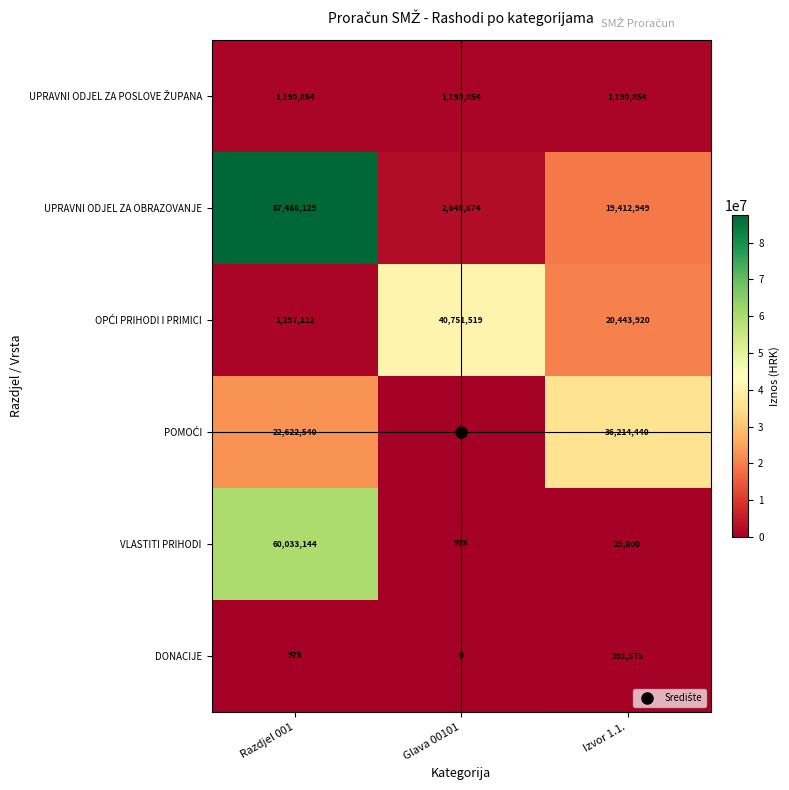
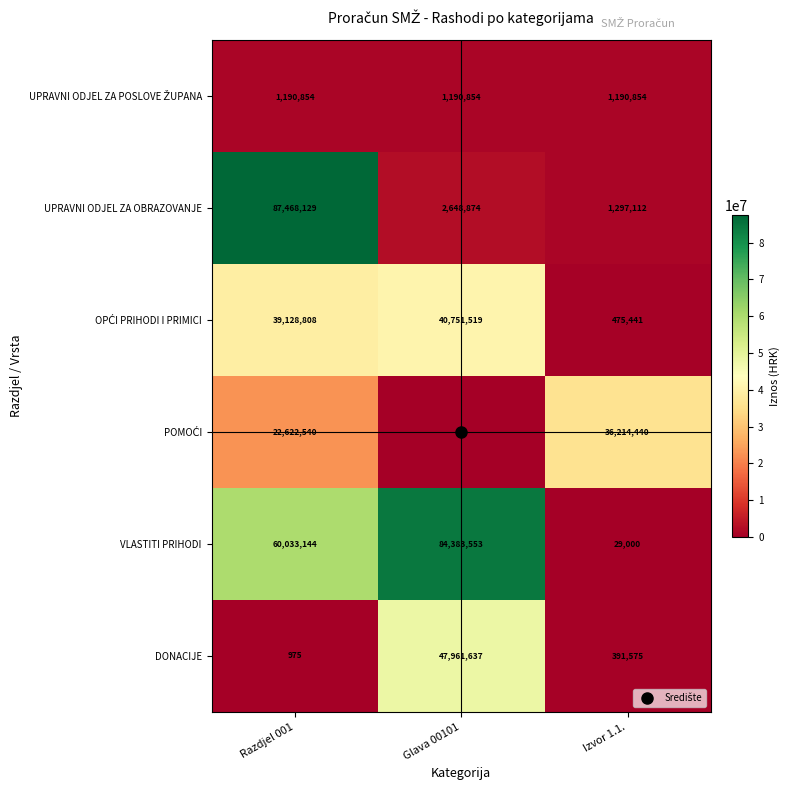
  {
    "UPRAVNI ODJEL ZA POSLOVE ŽUPANA": {
      "Razdjel 001": "1,190,854",
      "Glava 00101": "1,190,854",
      "Izvor 1.1.": "1,190,854"
    },
    "UPRAVNI ODJEL ZA OBRAZOVANJE": {
      "Razdjel 001": "87,468,129",
      "Glava 00101": "2,648,874",
-     "Izvor 1.1.": "19,412,949"
+     "Izvor 1.1.": "1,297,112"
    },
    "OPĆI PRIHODI I PRIMICI": {
-     "Razdjel 001": "1,297,112",
+     "Razdjel 001": "39,128,808",
      "Glava 00101": "40,751,519",
-     "Izvor 1.1.": "20,443,920"
+     "Izvor 1.1.": "475,441"
    },
    "POMOĆI": {
      "Razdjel 001": "22,622,540",
      "Izvor 1.1.": "36,214,440"
    },
    "VLASTITI PRIHODI": {
      "Razdjel 001": "60,033,144",
-     "Glava 00101": "975",
+     "Glava 00101": "84,383,553",
      "Izvor 1.1.": "29,000"
    },
    "DONACIJE": {
      "Razdjel 001": "975",
-     "Glava 00101": "0",
+     "Glava 00101": "47,961,637",
      "Izvor 1.1.": "391,575"
    }
  }
